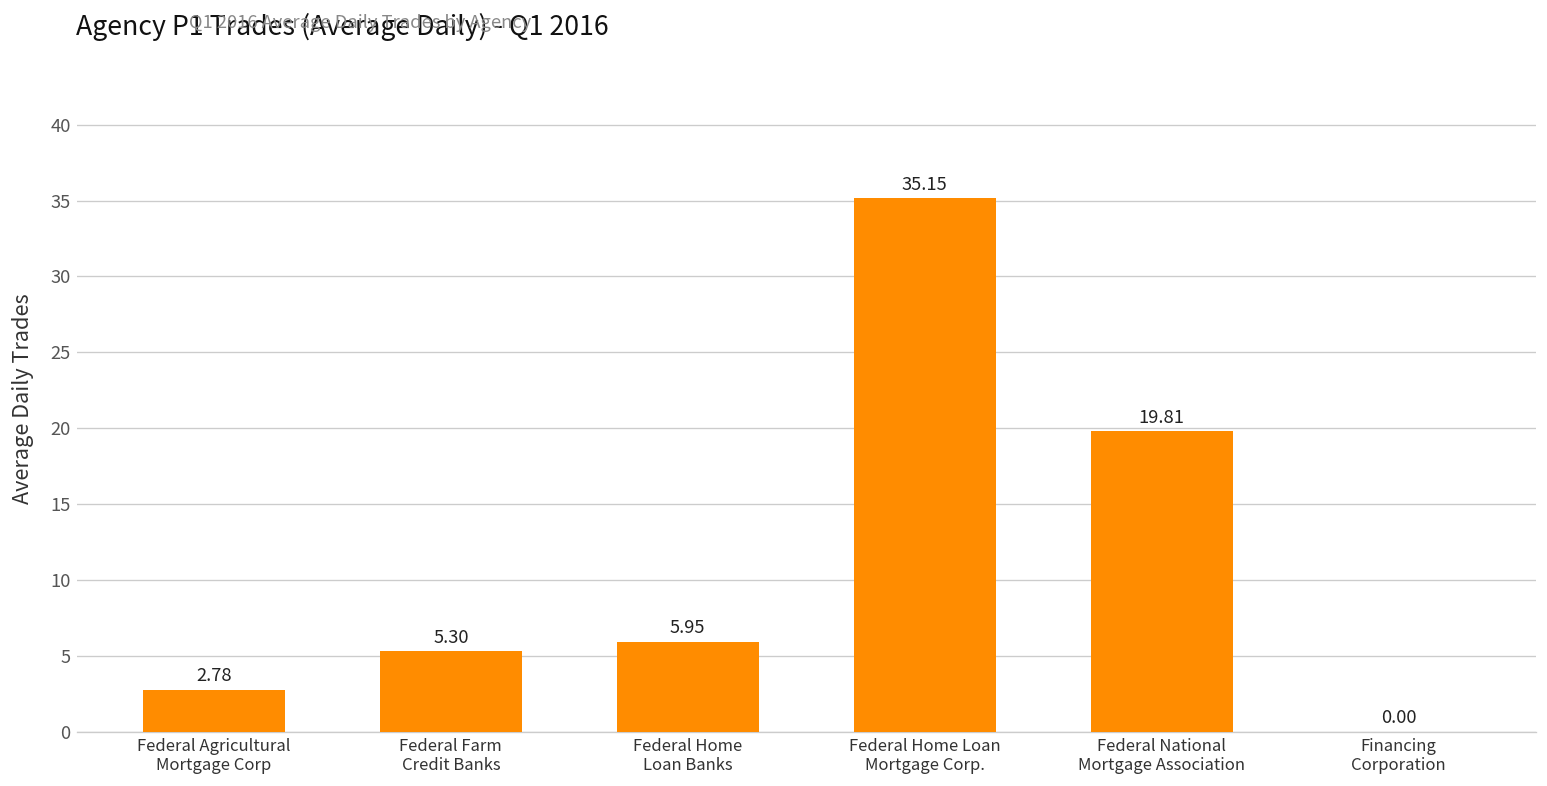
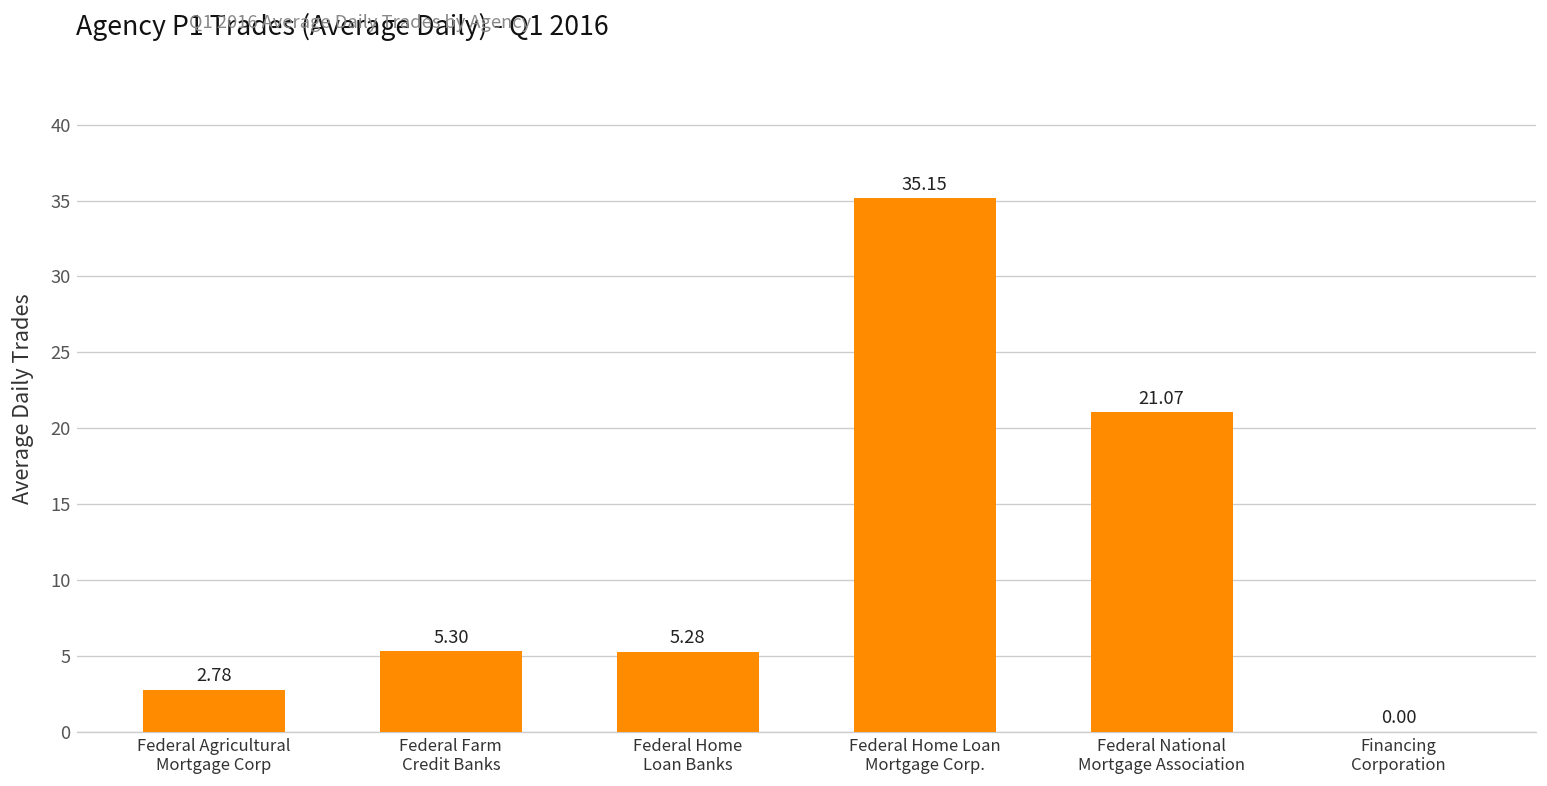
  {
    "Federal Agricultural Mortgage Corp": 2.78,
    "Federal Farm Credit Banks": 5.30,
-   "Federal Home Loan Banks": 5.95,
+   "Federal Home Loan Banks": 5.28,
    "Federal Home Loan Mortgage Corp.": 35.15,
-   "Federal National Mortgage Association": 19.81,
+   "Federal National Mortgage Association": 21.07,
    "Financing Corporation": 0.00
  }
